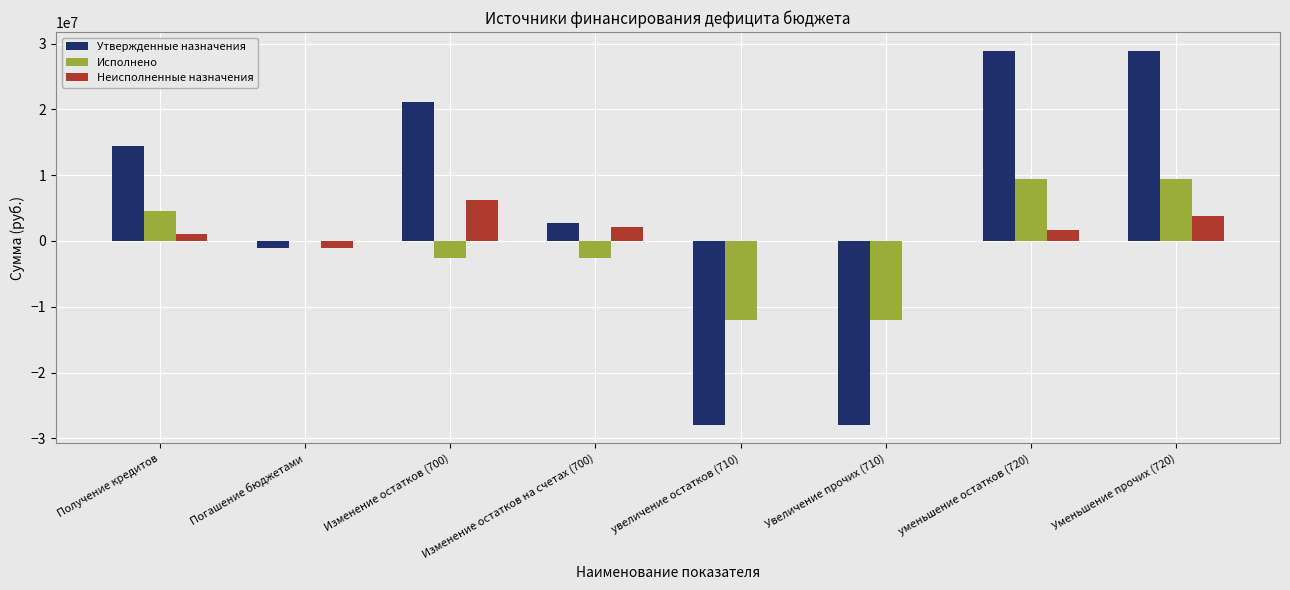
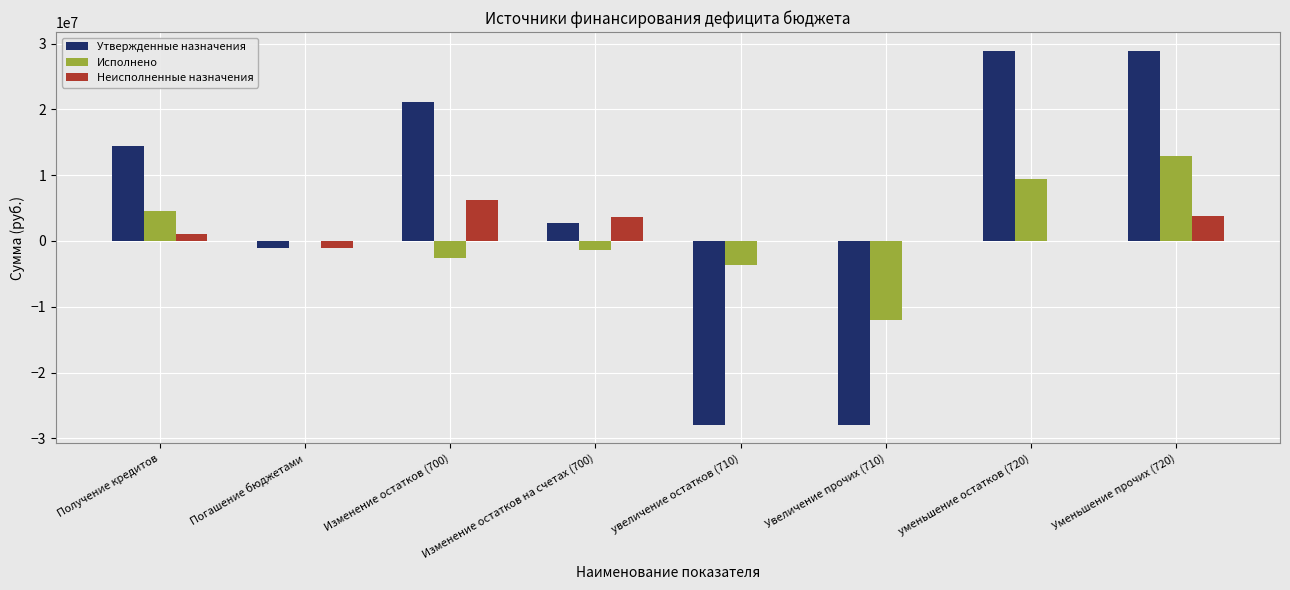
  {
    "Утвержденные назначения": {
      "Получение кредитов": 14000000,
      "Погашение бюджетами": -1000000,
      "Изменение остатков (700)": 21000000,
      "Изменение остатков на счетах (700)": 3000000,
      "увеличение остатков (710)": -28000000,
      "Увеличение прочих (710)": -28000000,
      "уменьшение остатков (720)": 29000000,
      "Уменьшение прочих (720)": 29000000
    },
    "Исполнено": {
      "Получение кредитов": 4000000,
      "Погашение бюджетами": 0,
      "Изменение остатков (700)": -3000000,
-     "Изменение остатков на счетах (700)": -3000000,
-     "увеличение остатков (710)": -12000000,
+     "Изменение остатков на счетах (700)": -1000000,
+     "увеличение остатков (710)": -4000000,
      "Увеличение прочих (710)": -12000000,
      "уменьшение остатков (720)": 9000000,
-     "Уменьшение прочих (720)": 9000000
+     "Уменьшение прочих (720)": 13000000
    },
    "Неисполненные назначения": {
      "Получение кредитов": 1000000,
      "Погашение бюджетами": -1000000,
      "Изменение остатков (700)": 6000000,
-     "Изменение остатков на счетах (700)": 2000000,
+     "Изменение остатков на счетах (700)": 4000000,
      "увеличение остатков (710)": 0,
      "Увеличение прочих (710)": 0,
-     "уменьшение остатков (720)": 2000000,
+     "уменьшение остатков (720)": 0,
      "Уменьшение прочих (720)": 4000000
    }
  }
